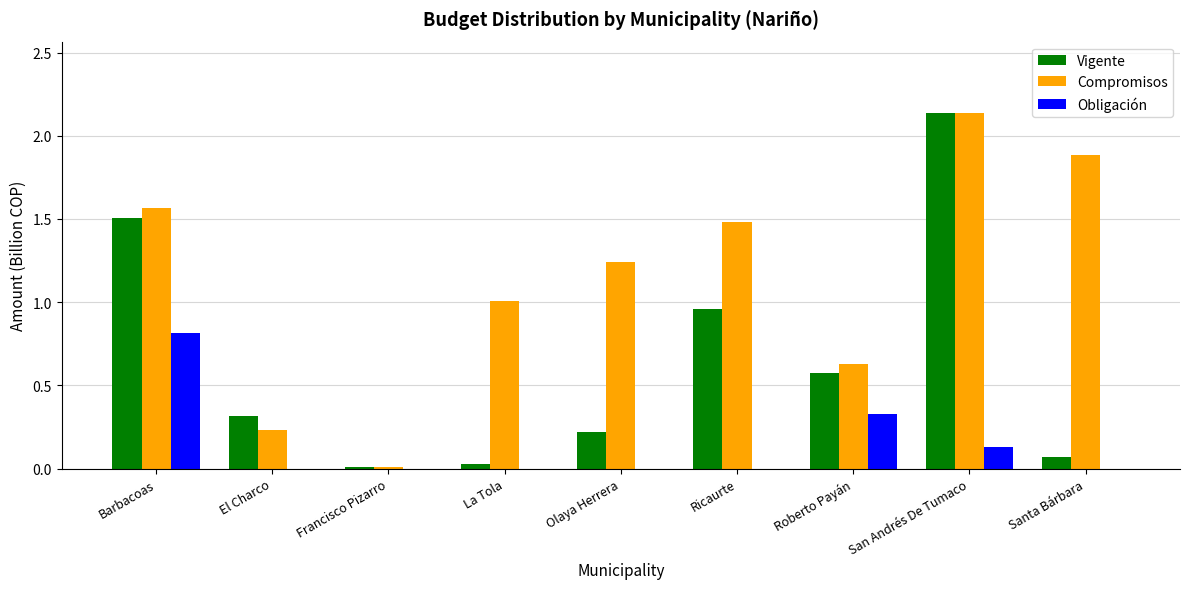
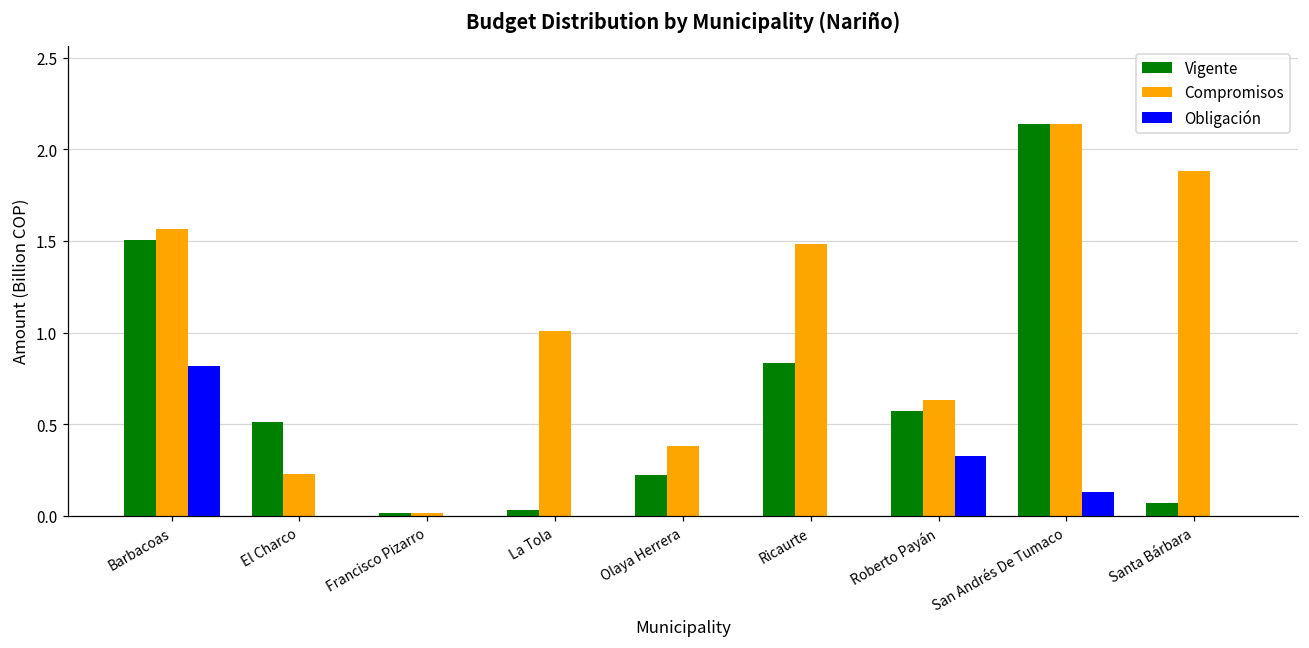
  {
    "Vigente": {
      "Barbacoas": 1.50,
-     "El Charco": 0.32,
+     "El Charco": 0.51,
      "La Tola": 0.03,
      "Olaya Herrera": 0.22,
-     "Ricaurte": 0.96,
+     "Ricaurte": 0.83,
      "Roberto Payán": 0.57,
      "San Andrés De Tumaco": 2.14,
      "Santa Bárbara": 0.07
    },
    "Compromisos": {
      "Barbacoas": 1.57,
      "El Charco": 0.23,
      "La Tola": 1.01,
-     "Olaya Herrera": 1.24,
+     "Olaya Herrera": 0.38,
      "Ricaurte": 1.48,
      "Roberto Payán": 0.63,
      "San Andrés De Tumaco": 2.14,
      "Santa Bárbara": 1.88
    },
    "Obligación": {
      "Barbacoas": 0.81,
      "El Charco": 0.00,
      "Francisco Pizarro": 0.00,
      "La Tola": 0.00,
      "Olaya Herrera": 0.00,
      "Ricaurte": 0.00,
      "Roberto Payán": 0.33,
      "San Andrés De Tumaco": 0.13,
      "Santa Bárbara": 0.00
    }
  }
